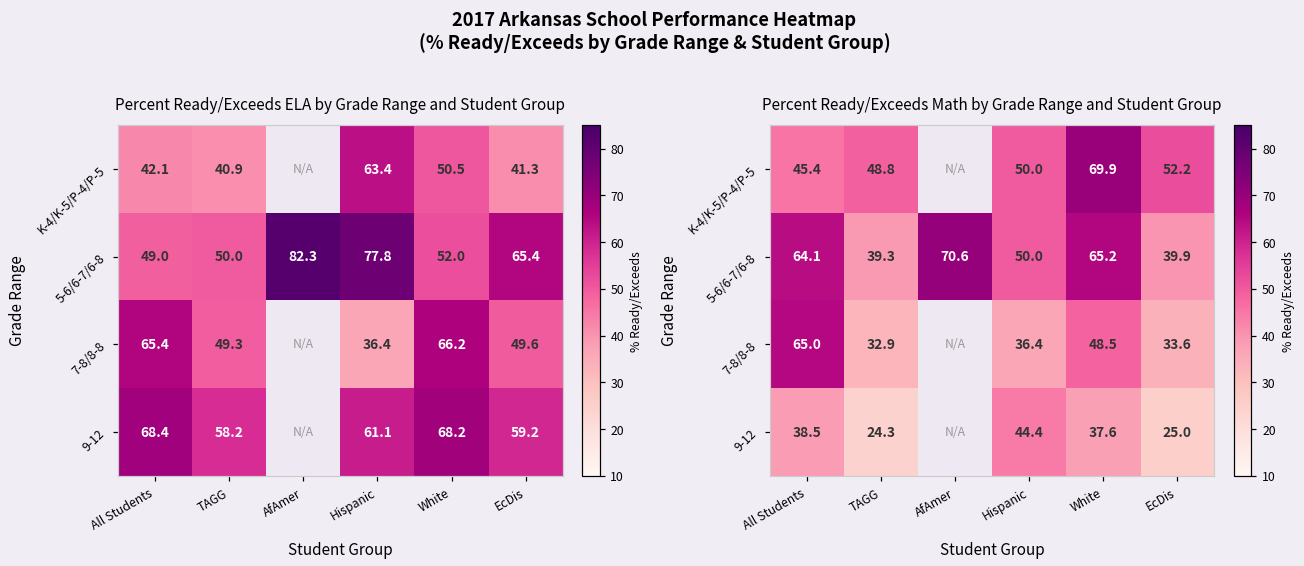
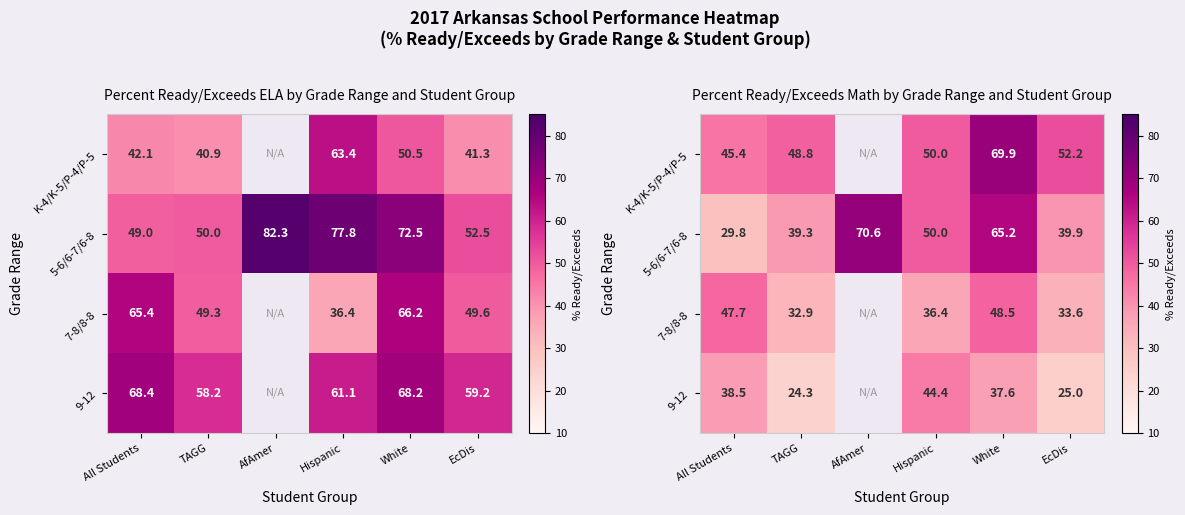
  {
    "Percent Ready/Exceeds ELA by Grade Range and Student Group": {
      "K-4/K-5/P-4/P-5": {
        "All Students": 42.1,
        "TAGG": 40.9,
        "Hispanic": 63.4,
        "White": 50.5,
        "EcDis": 41.3
      },
      "5-6/6-7/6-8": {
        "All Students": 49.0,
        "TAGG": 50.0,
        "AfAmer": 82.3,
        "Hispanic": 77.8,
-       "White": 52.0,
-       "EcDis": 65.4
+       "White": 72.5,
+       "EcDis": 52.5
      },
      "7-8/8-8": {
        "All Students": 65.4,
        "TAGG": 49.3,
        "Hispanic": 36.4,
        "White": 66.2,
        "EcDis": 49.6
      },
      "9-12": {
        "All Students": 68.4,
        "TAGG": 58.2,
        "Hispanic": 61.1,
        "White": 68.2,
        "EcDis": 59.2
      }
    },
    "Percent Ready/Exceeds Math by Grade Range and Student Group": {
      "K-4/K-5/P-4/P-5": {
        "All Students": 45.4,
        "TAGG": 48.8,
        "Hispanic": 50.0,
        "White": 69.9,
        "EcDis": 52.2
      },
      "5-6/6-7/6-8": {
-       "All Students": 64.1,
+       "All Students": 29.8,
        "TAGG": 39.3,
        "AfAmer": 70.6,
        "Hispanic": 50.0,
        "White": 65.2,
        "EcDis": 39.9
      },
      "7-8/8-8": {
-       "All Students": 65.0,
+       "All Students": 47.7,
        "TAGG": 32.9,
        "Hispanic": 36.4,
        "White": 48.5,
        "EcDis": 33.6
      },
      "9-12": {
        "All Students": 38.5,
        "TAGG": 24.3,
        "Hispanic": 44.4,
        "White": 37.6,
        "EcDis": 25.0
      }
    }
  }
